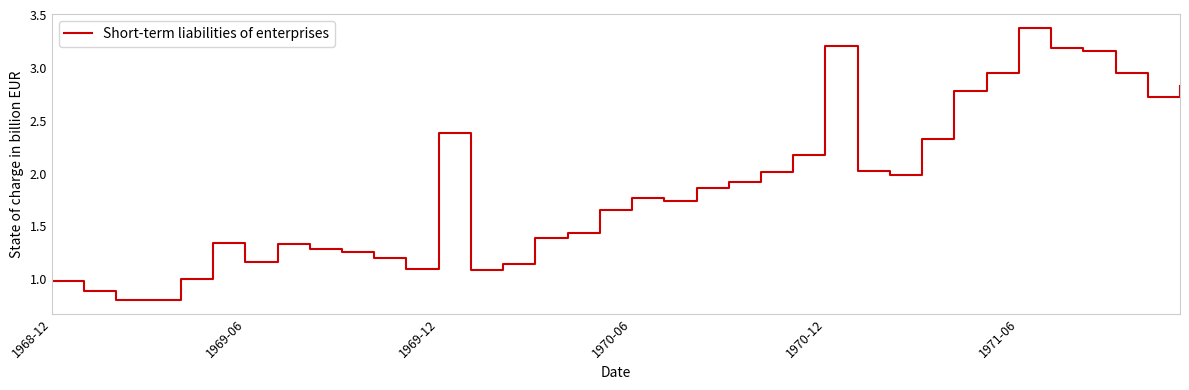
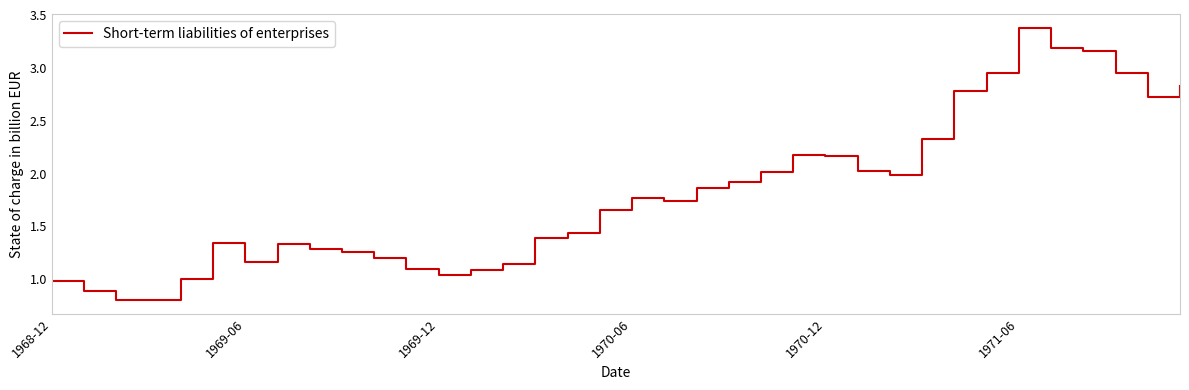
  {
    "1968-12": 0.99,
    "1969-06": 1.17,
-   "1969-12": 2.39,
+   "1969-12": 1.05,
    "1970-06": 1.77,
-   "1970-12": 3.20,
+   "1970-12": 2.17,
    "1971-06": 3.38
  }
